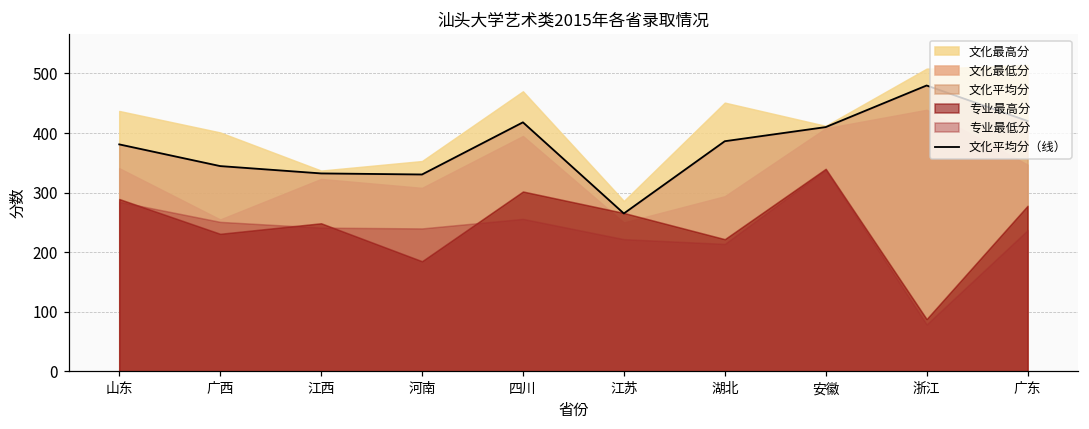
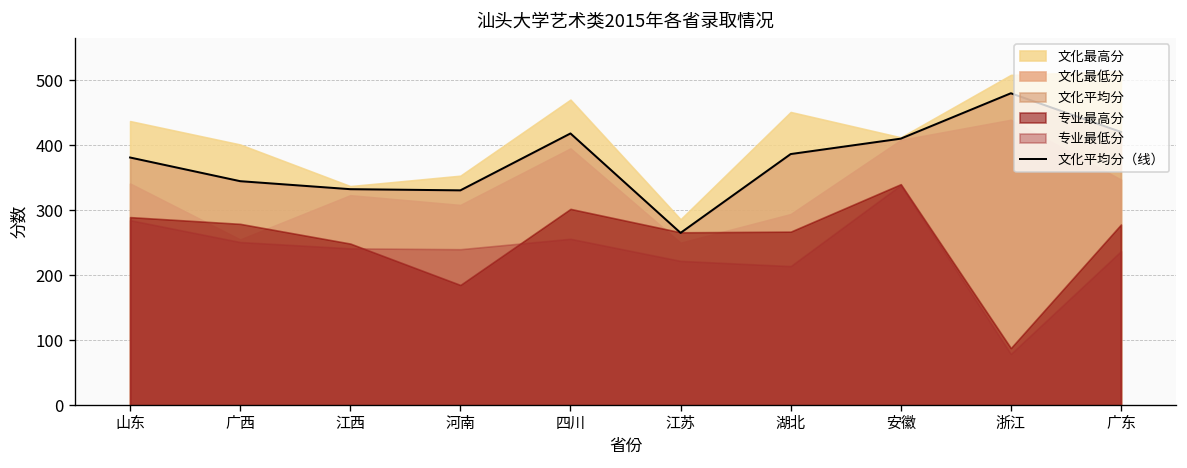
  {
    "专业最高分": {
      "山东": 290,
-     "广西": 230,
+     "广西": 280,
      "江西": 250,
      "河南": 190,
      "四川": 300,
-     "湖北": 220,
+     "湖北": 270,
      "浙江": 90,
      "广东": 280
    }
  }
